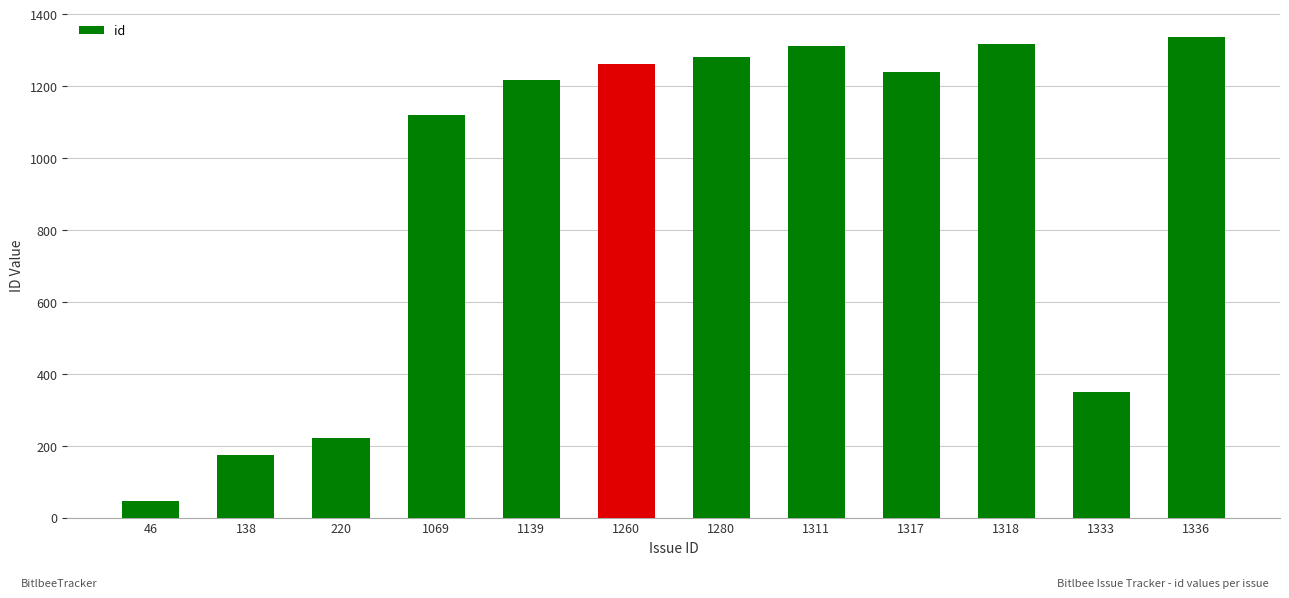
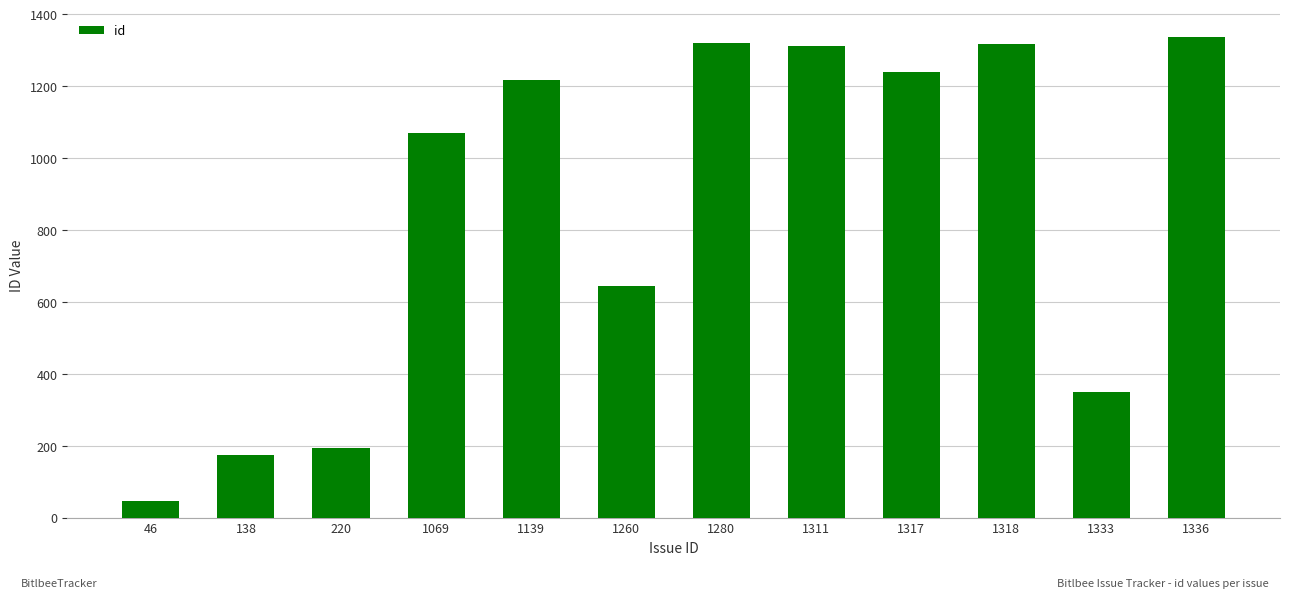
  {
    "46": 50,
    "138": 170,
-   "220": 220,
-   "1069": 1120,
+   "220": 190,
+   "1069": 1070,
    "1139": 1220,
-   "1260": 1260,
-   "1280": 1280,
+   "1260": 650,
+   "1280": 1320,
    "1311": 1310,
    "1317": 1240,
    "1318": 1320,
    "1333": 350,
    "1336": 1340
  }
